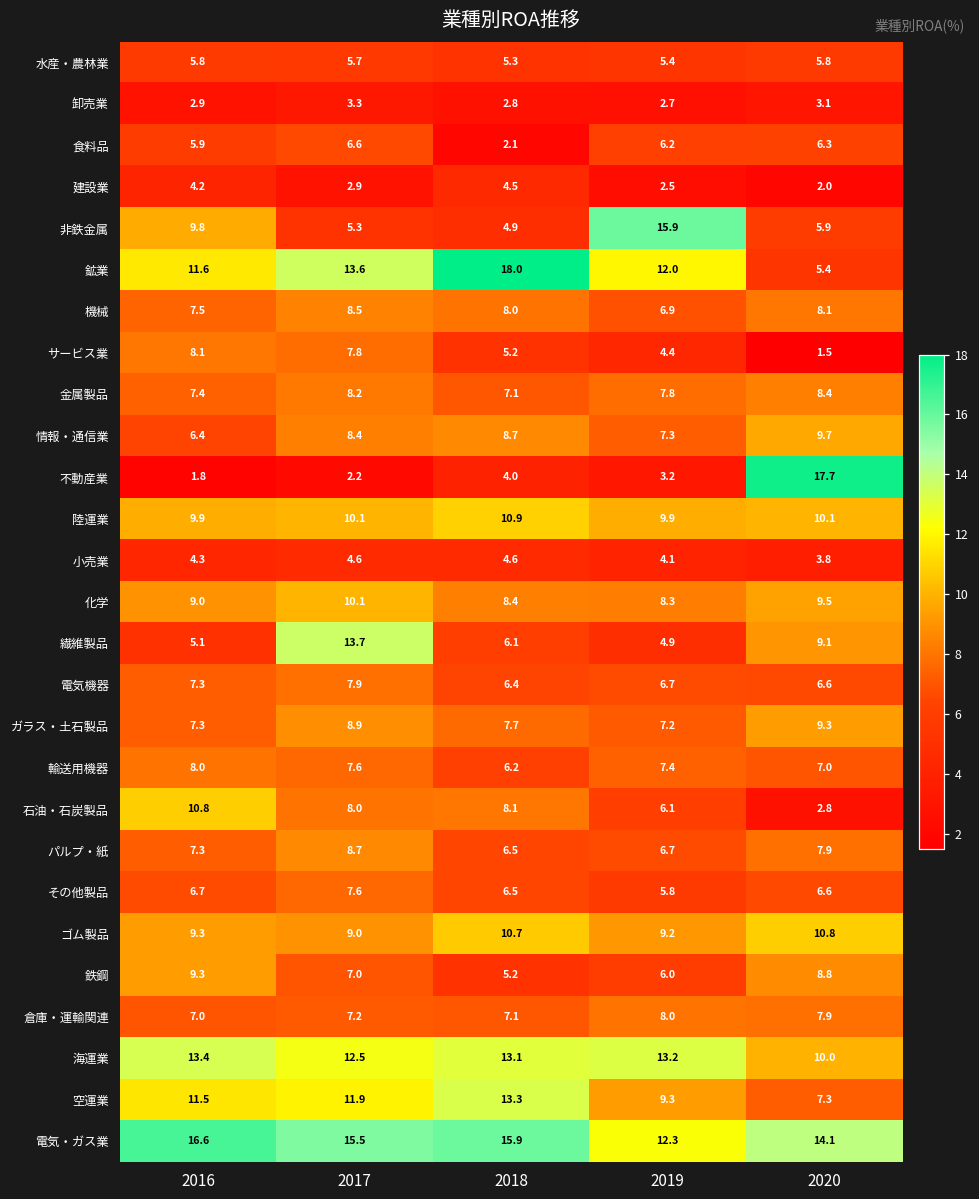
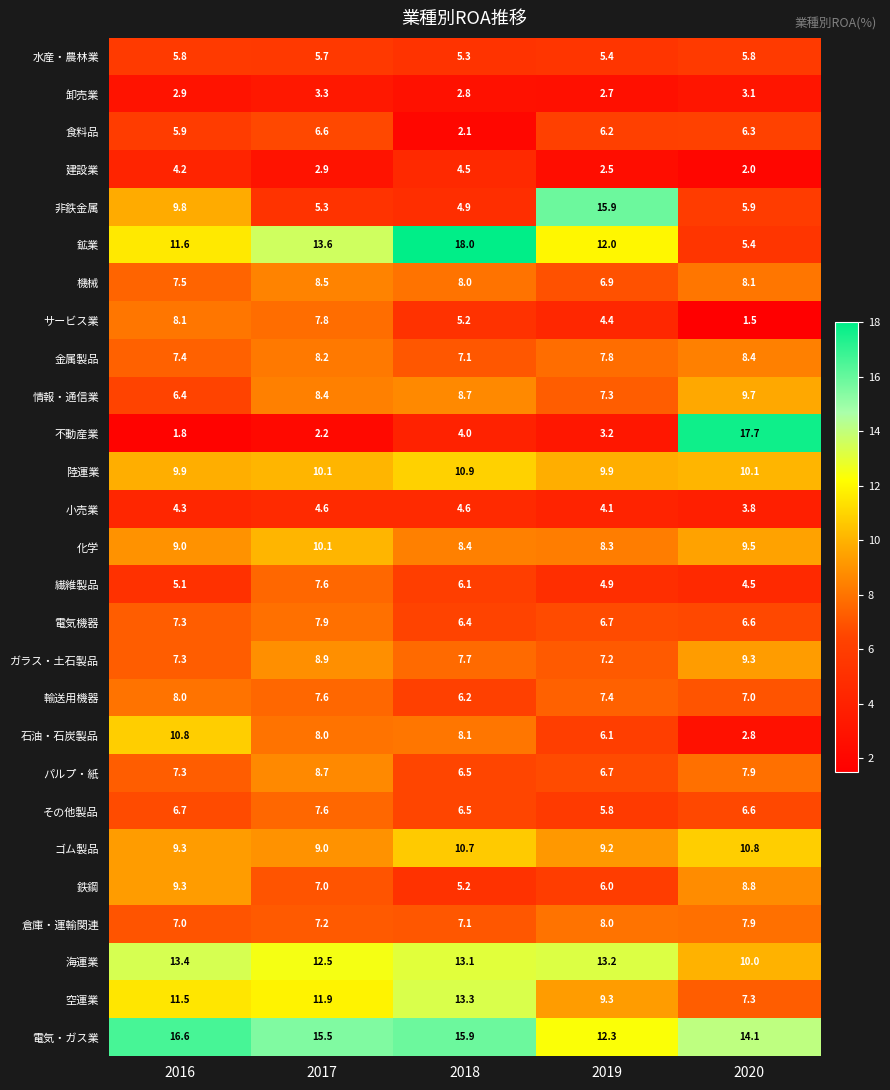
  {
    "水産・農林業": {
      "2016": 5.8,
      "2017": 5.7,
      "2018": 5.3,
      "2019": 5.4,
      "2020": 5.8
    },
    "卸売業": {
      "2016": 2.9,
      "2017": 3.3,
      "2018": 2.8,
      "2019": 2.7,
      "2020": 3.1
    },
    "食料品": {
      "2016": 5.9,
      "2017": 6.6,
      "2018": 2.1,
      "2019": 6.2,
      "2020": 6.3
    },
    "建設業": {
      "2016": 4.2,
      "2017": 2.9,
      "2018": 4.5,
      "2019": 2.5,
      "2020": 2.0
    },
    "非鉄金属": {
      "2016": 9.8,
      "2017": 5.3,
      "2018": 4.9,
      "2019": 15.9,
      "2020": 5.9
    },
    "鉱業": {
      "2016": 11.6,
      "2017": 13.6,
      "2018": 18.0,
      "2019": 12.0,
      "2020": 5.4
    },
    "機械": {
      "2016": 7.5,
      "2017": 8.5,
      "2018": 8.0,
      "2019": 6.9,
      "2020": 8.1
    },
    "サービス業": {
      "2016": 8.1,
      "2017": 7.8,
      "2018": 5.2,
      "2019": 4.4,
      "2020": 1.5
    },
    "金属製品": {
      "2016": 7.4,
      "2017": 8.2,
      "2018": 7.1,
      "2019": 7.8,
      "2020": 8.4
    },
    "情報・通信業": {
      "2016": 6.4,
      "2017": 8.4,
      "2018": 8.7,
      "2019": 7.3,
      "2020": 9.7
    },
    "不動産業": {
      "2016": 1.8,
      "2017": 2.2,
      "2018": 4.0,
      "2019": 3.2,
      "2020": 17.7
    },
    "陸運業": {
      "2016": 9.9,
      "2017": 10.1,
      "2018": 10.9,
      "2019": 9.9,
      "2020": 10.1
    },
    "小売業": {
      "2016": 4.3,
      "2017": 4.6,
      "2018": 4.6,
      "2019": 4.1,
      "2020": 3.8
    },
    "化学": {
      "2016": 9.0,
      "2017": 10.1,
      "2018": 8.4,
      "2019": 8.3,
      "2020": 9.5
    },
    "繊維製品": {
      "2016": 5.1,
-     "2017": 13.7,
+     "2017": 7.6,
      "2018": 6.1,
      "2019": 4.9,
-     "2020": 9.1
+     "2020": 4.5
    },
    "電気機器": {
      "2016": 7.3,
      "2017": 7.9,
      "2018": 6.4,
      "2019": 6.7,
      "2020": 6.6
    },
    "ガラス・土石製品": {
      "2016": 7.3,
      "2017": 8.9,
      "2018": 7.7,
      "2019": 7.2,
      "2020": 9.3
    },
    "輸送用機器": {
      "2016": 8.0,
      "2017": 7.6,
      "2018": 6.2,
      "2019": 7.4,
      "2020": 7.0
    },
    "石油・石炭製品": {
      "2016": 10.8,
      "2017": 8.0,
      "2018": 8.1,
      "2019": 6.1,
      "2020": 2.8
    },
    "パルプ・紙": {
      "2016": 7.3,
      "2017": 8.7,
      "2018": 6.5,
      "2019": 6.7,
      "2020": 7.9
    },
    "その他製品": {
      "2016": 6.7,
      "2017": 7.6,
      "2018": 6.5,
      "2019": 5.8,
      "2020": 6.6
    },
    "ゴム製品": {
      "2016": 9.3,
      "2017": 9.0,
      "2018": 10.7,
      "2019": 9.2,
      "2020": 10.8
    },
    "鉄鋼": {
      "2016": 9.3,
      "2017": 7.0,
      "2018": 5.2,
      "2019": 6.0,
      "2020": 8.8
    },
    "倉庫・運輸関連": {
      "2016": 7.0,
      "2017": 7.2,
      "2018": 7.1,
      "2019": 8.0,
      "2020": 7.9
    },
    "海運業": {
      "2016": 13.4,
      "2017": 12.5,
      "2018": 13.1,
      "2019": 13.2,
      "2020": 10.0
    },
    "空運業": {
      "2016": 11.5,
      "2017": 11.9,
      "2018": 13.3,
      "2019": 9.3,
      "2020": 7.3
    },
    "電気・ガス業": {
      "2016": 16.6,
      "2017": 15.5,
      "2018": 15.9,
      "2019": 12.3,
      "2020": 14.1
    }
  }
